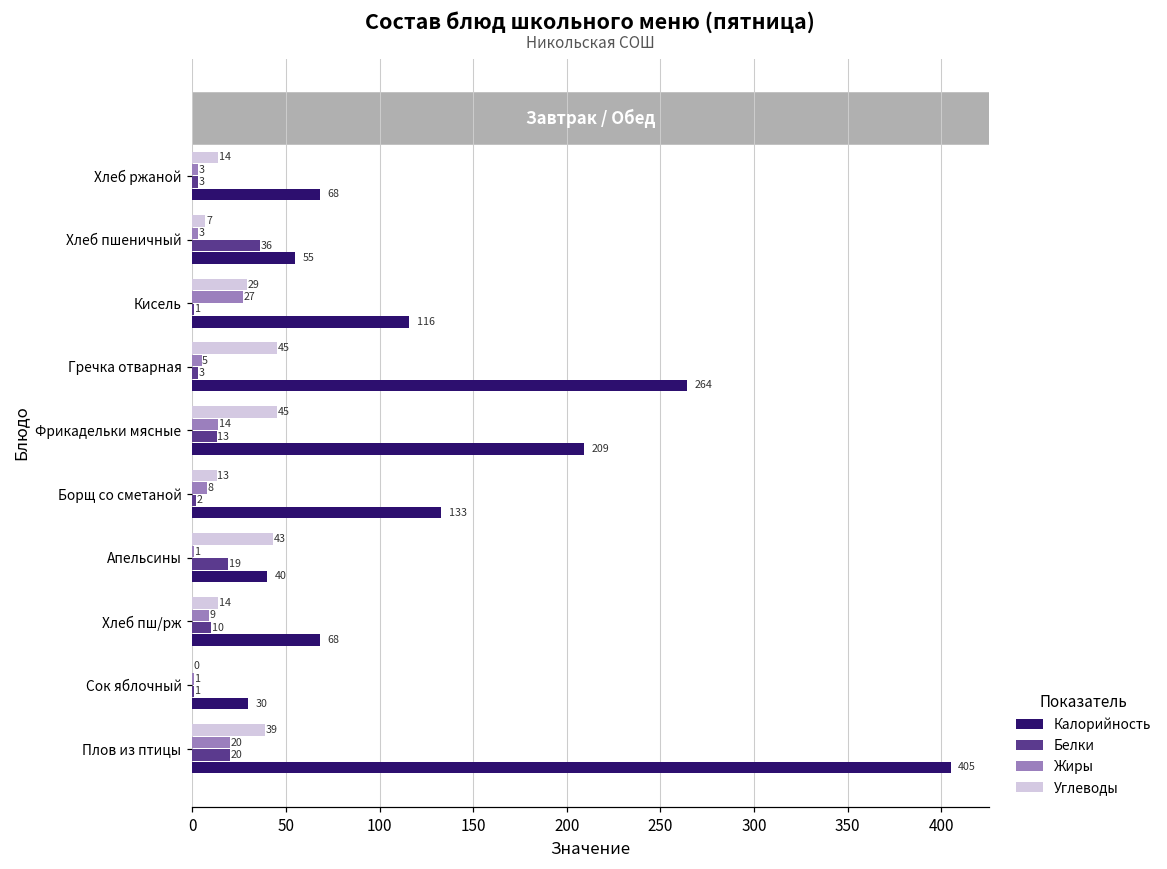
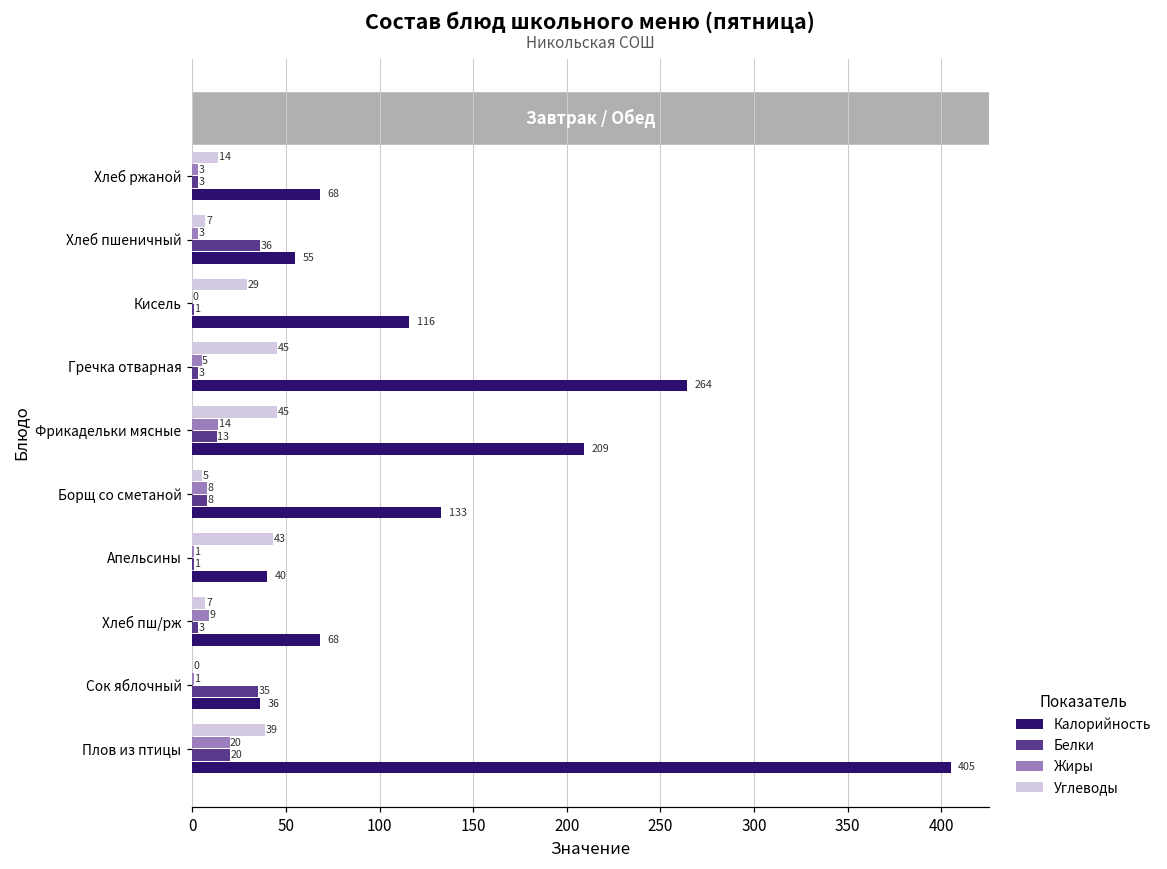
  {
    "Калорийность": {
      "Хлеб ржаной": 68,
      "Хлеб пшеничный": 55,
      "Кисель": 116,
      "Гречка отварная": 264,
      "Фрикадельки мясные": 209,
      "Борщ со сметаной": 133,
      "Апельсины": 40,
      "Хлеб пш/рж": 68,
-     "Сок яблочный": 30,
+     "Сок яблочный": 36,
      "Плов из птицы": 405
    },
    "Белки": {
      "Хлеб ржаной": 3,
      "Хлеб пшеничный": 36,
      "Кисель": 1,
      "Гречка отварная": 3,
      "Фрикадельки мясные": 13,
-     "Борщ со сметаной": 2,
-     "Апельсины": 19,
-     "Хлеб пш/рж": 10,
-     "Сок яблочный": 1,
+     "Борщ со сметаной": 8,
+     "Апельсины": 1,
+     "Хлеб пш/рж": 3,
+     "Сок яблочный": 35,
      "Плов из птицы": 20
    },
    "Жиры": {
      "Хлеб ржаной": 3,
      "Хлеб пшеничный": 3,
-     "Кисель": 27,
+     "Кисель": 0,
      "Гречка отварная": 5,
      "Фрикадельки мясные": 14,
      "Борщ со сметаной": 8,
      "Апельсины": 1,
      "Хлеб пш/рж": 9,
      "Сок яблочный": 1,
      "Плов из птицы": 20
    },
    "Углеводы": {
      "Хлеб ржаной": 14,
      "Хлеб пшеничный": 7,
      "Кисель": 29,
      "Гречка отварная": 45,
      "Фрикадельки мясные": 45,
-     "Борщ со сметаной": 13,
+     "Борщ со сметаной": 5,
      "Апельсины": 43,
-     "Хлеб пш/рж": 14,
+     "Хлеб пш/рж": 7,
      "Сок яблочный": 0,
      "Плов из птицы": 39
    }
  }
